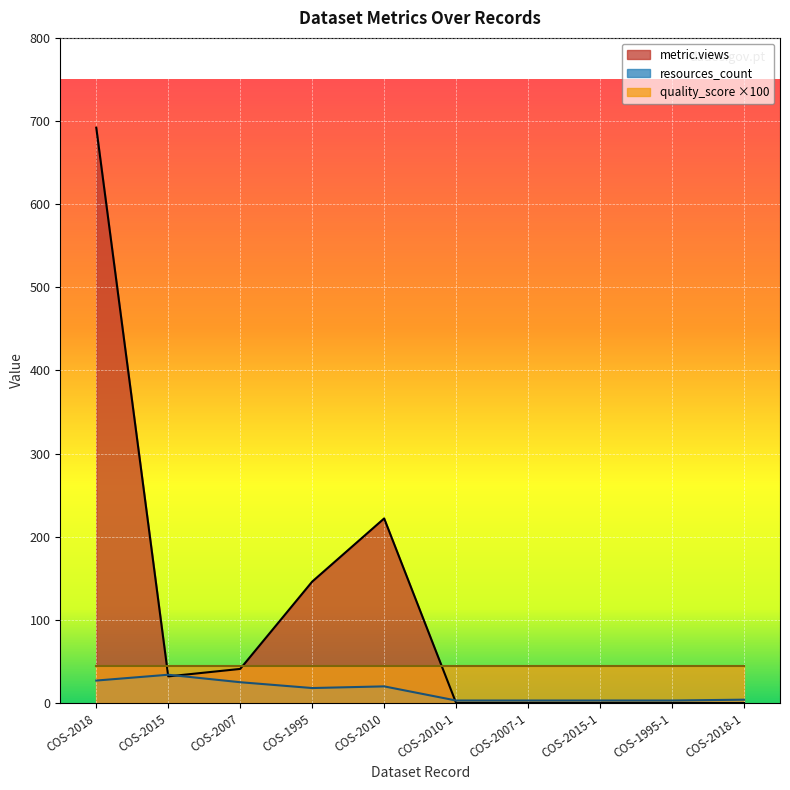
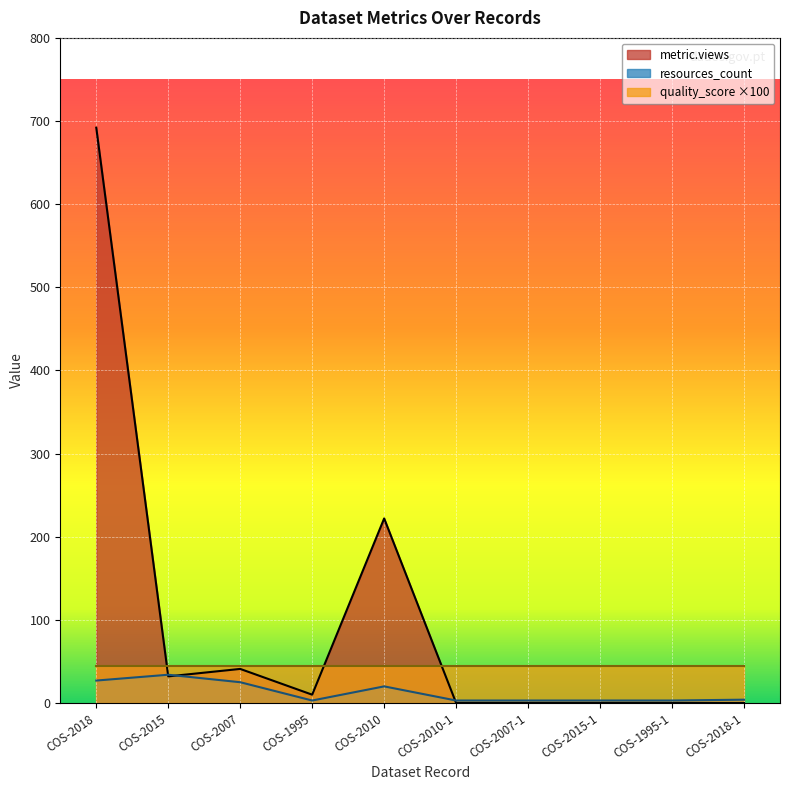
  {
    "metric.views": {
      "COS-2018": 690,
-     "COS-1995": 150,
+     "COS-1995": 10,
      "COS-2010": 220,
      "COS-2018-1": 0
    },
    "resources_count": {
      "COS-2018": 30,
      "COS-2007": 30,
-     "COS-1995": 20,
+     "COS-1995": 0,
      "COS-2010": 20,
      "COS-2018-1": 0
    },
    "quality_score ×100": {
      "COS-2018": 40,
      "COS-2015": 40,
      "COS-1995": 40,
      "COS-2010": 40,
      "COS-2010-1": 40,
      "COS-2007-1": 40,
      "COS-2015-1": 40,
      "COS-1995-1": 40,
      "COS-2018-1": 40
    }
  }
